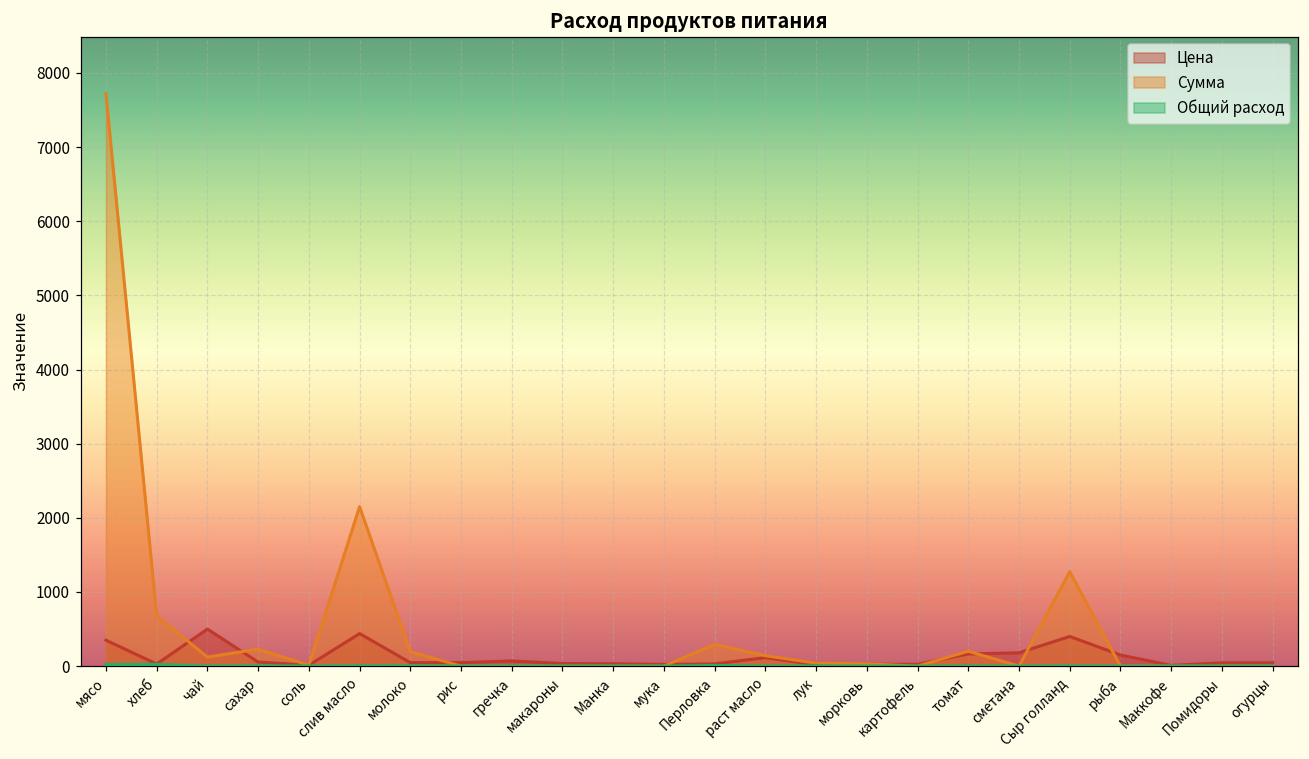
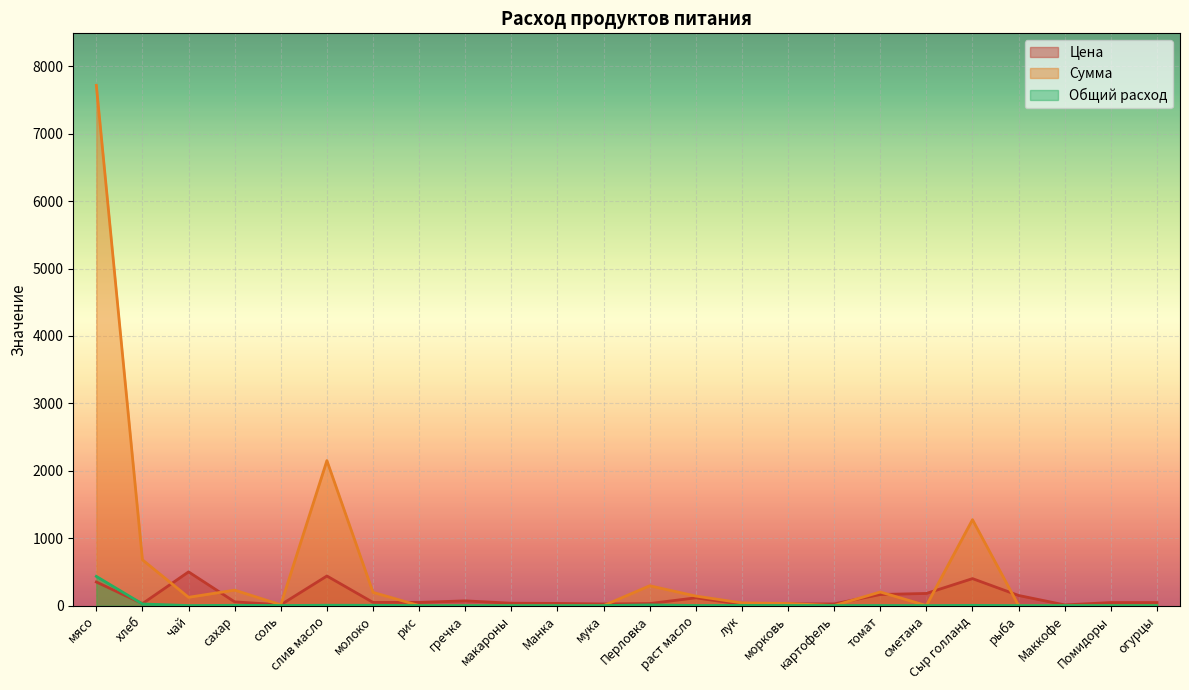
  {
    "Общий расход": {
-     "мясо": 0,
+     "мясо": 400,
      "чай": 0,
      "сахар": 0,
      "слив масло": 0,
      "молоко": 0,
      "раст масло": 0,
      "томат": 0,
      "Сыр голланд": 0
    }
  }
